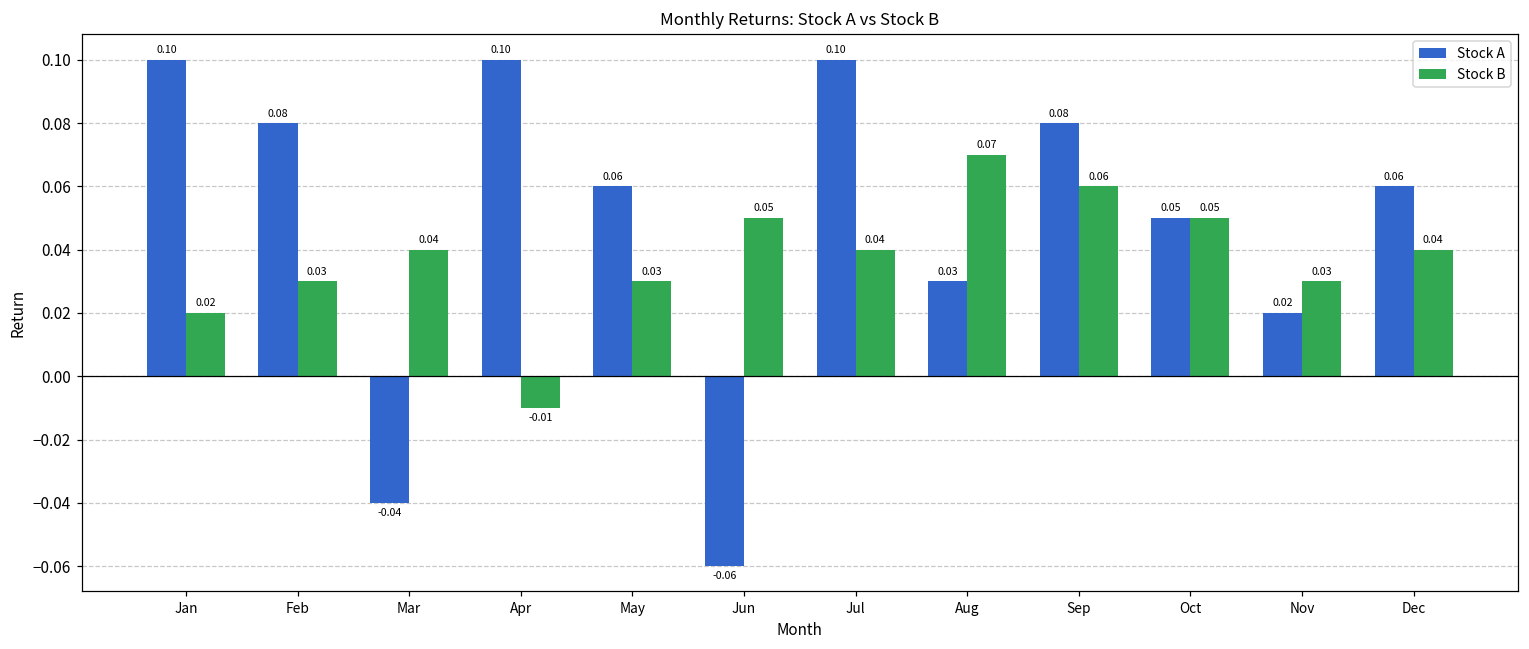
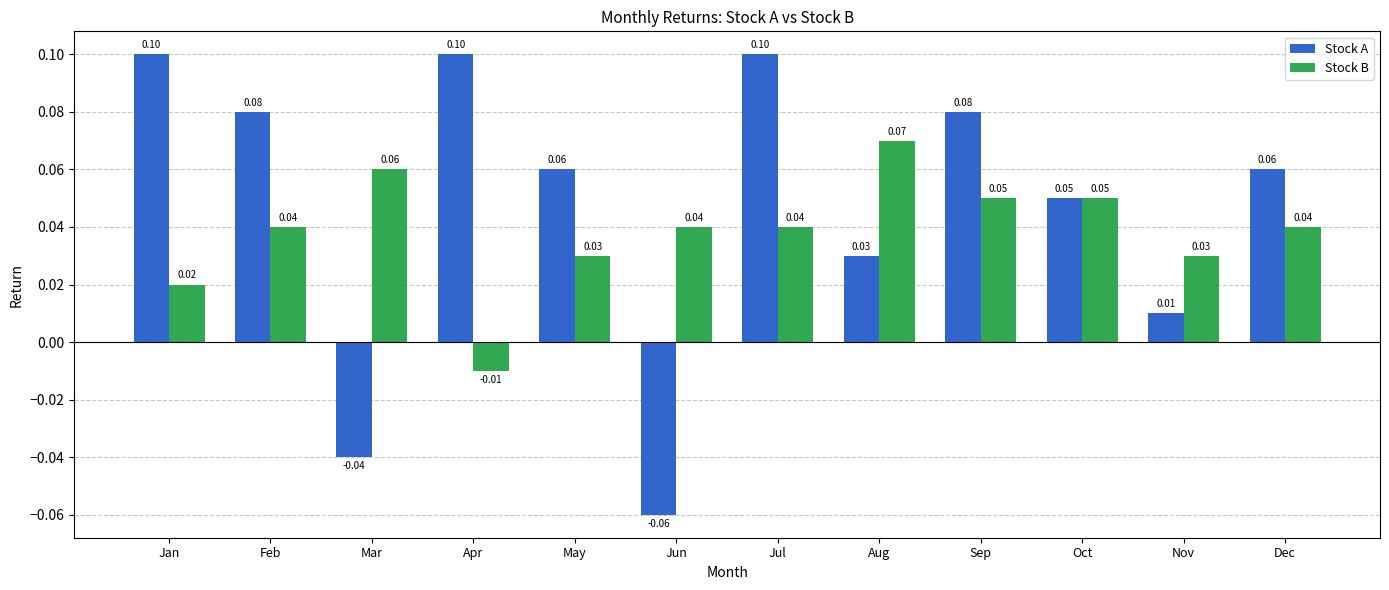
  {
    "Stock A": {
      "Jan": 0.10,
      "Feb": 0.08,
      "Mar": -0.04,
      "Apr": 0.10,
      "May": 0.06,
      "Jun": -0.06,
      "Jul": 0.10,
      "Aug": 0.03,
      "Sep": 0.08,
      "Oct": 0.05,
-     "Nov": 0.02,
+     "Nov": 0.01,
      "Dec": 0.06
    },
    "Stock B": {
      "Jan": 0.02,
-     "Feb": 0.03,
-     "Mar": 0.04,
+     "Feb": 0.04,
+     "Mar": 0.06,
      "Apr": -0.01,
      "May": 0.03,
-     "Jun": 0.05,
+     "Jun": 0.04,
      "Jul": 0.04,
      "Aug": 0.07,
-     "Sep": 0.06,
+     "Sep": 0.05,
      "Oct": 0.05,
      "Nov": 0.03,
      "Dec": 0.04
    }
  }
